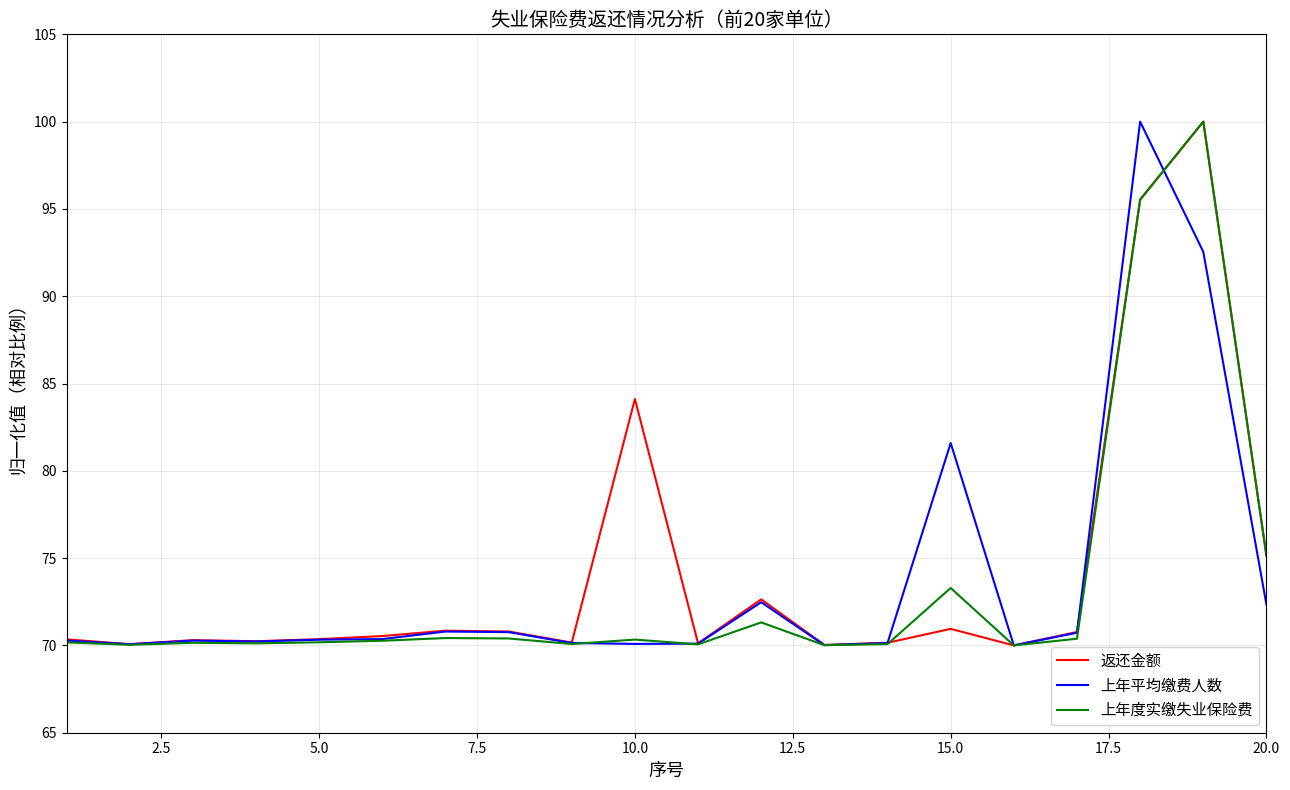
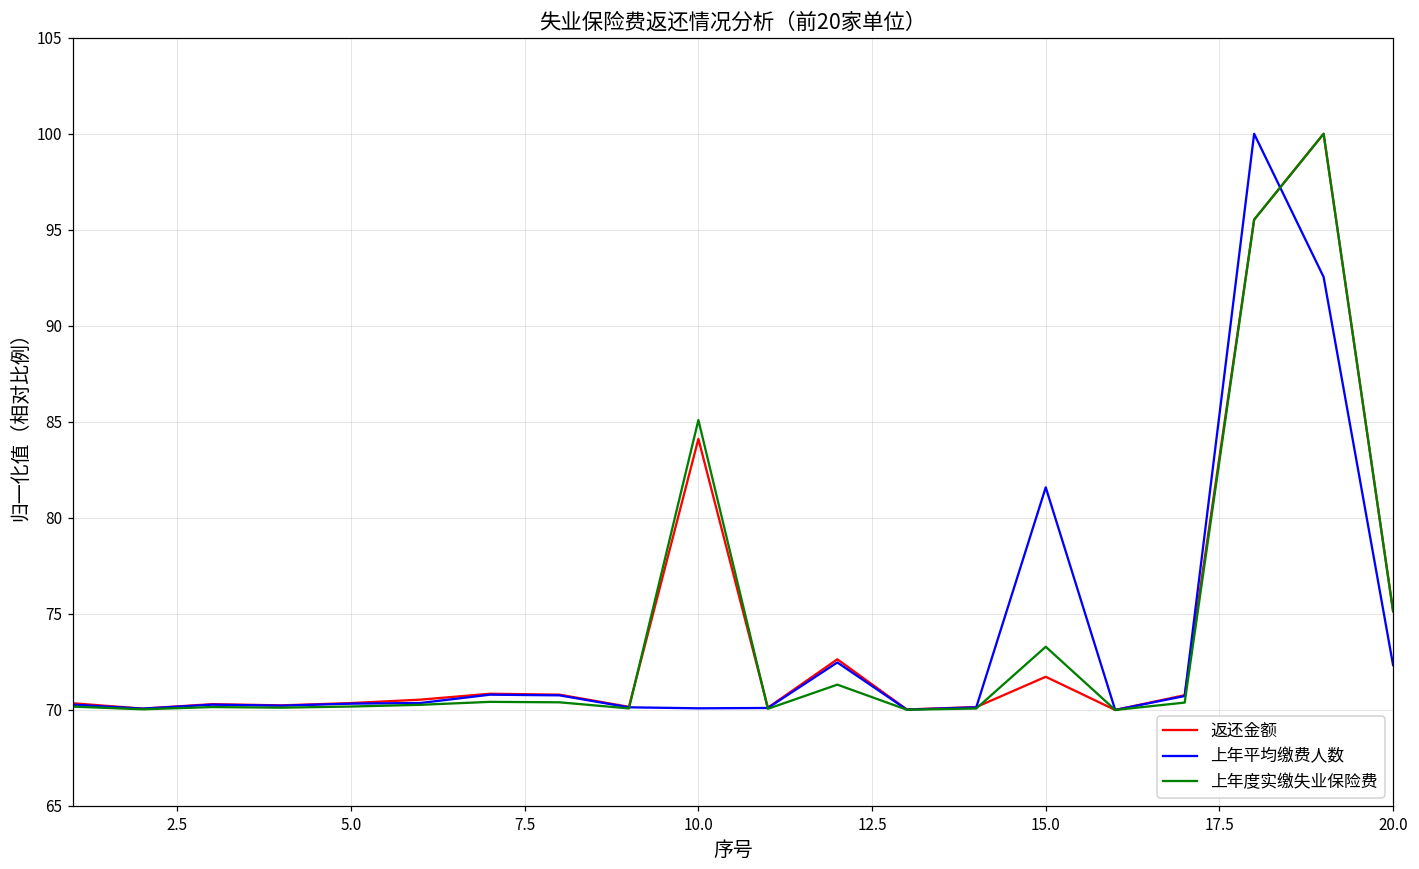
  {
    "返还金额": {
      "10.0": 84.1,
-     "15.0": 70.9
+     "15.0": 71.7
    },
    "上年平均缴费人数": {
      "10.0": 70.1,
      "15.0": 81.6,
      "20.0": 72.3
    },
    "上年度实缴失业保险费": {
      "5.0": 70.2,
-     "10.0": 70.3,
+     "10.0": 85.1,
      "15.0": 73.3
    }
  }
